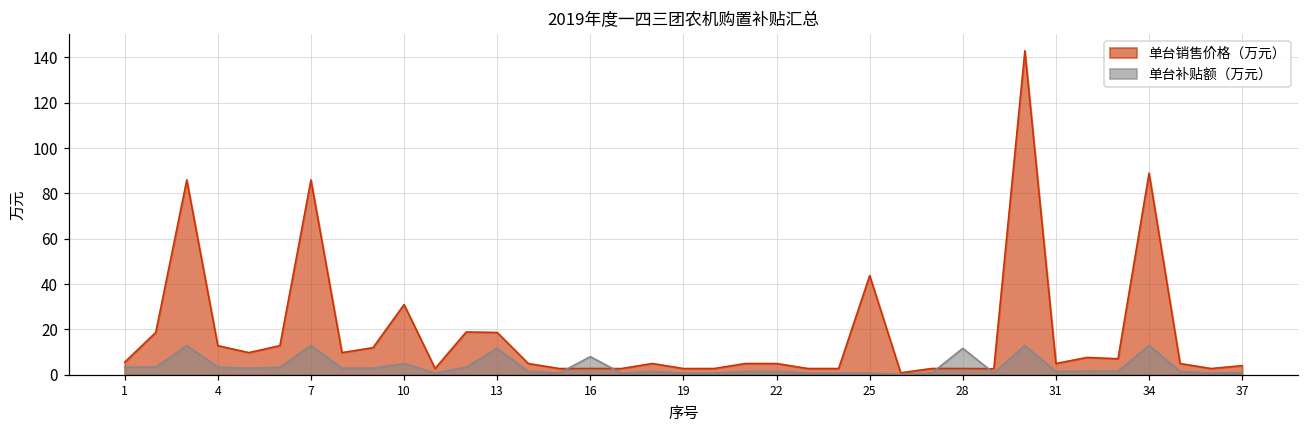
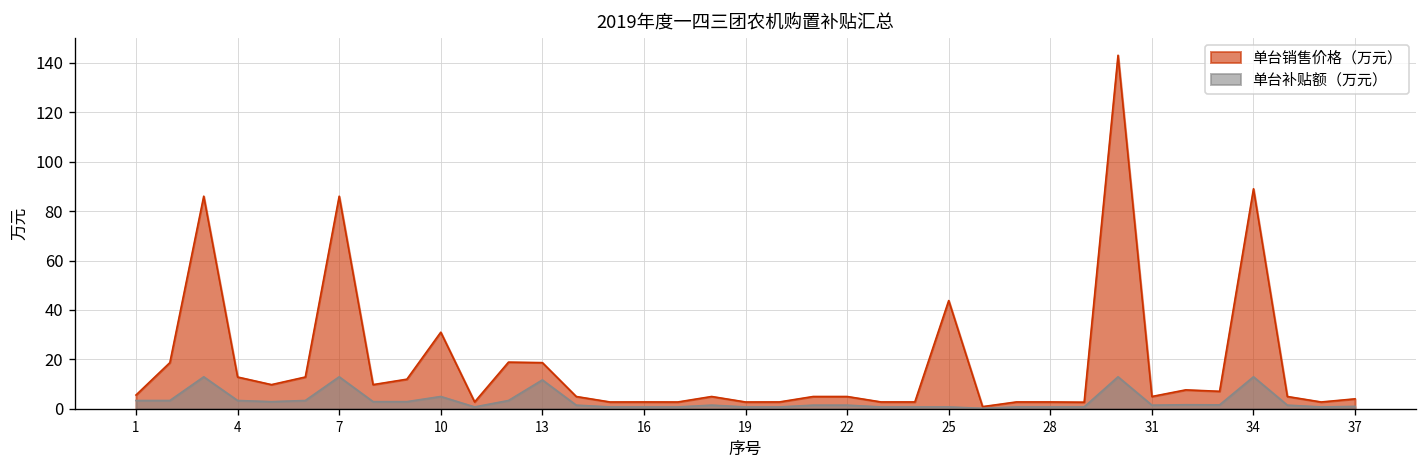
  {
    "单台销售价格（万元）": {
      "1": 6,
      "4": 13,
      "7": 86,
      "10": 31,
      "13": 19,
      "16": 3,
      "19": 3,
      "22": 5,
      "25": 44,
      "28": 3,
      "31": 5,
      "34": 89,
      "37": 4
    },
    "单台补贴额（万元）": {
      "1": 3,
      "4": 3,
      "7": 13,
      "10": 5,
      "13": 12,
-     "16": 8,
+     "16": 1,
      "19": 1,
      "22": 2,
      "25": 1,
-     "28": 12,
+     "28": 1,
      "31": 2,
      "34": 13,
      "37": 1
    }
  }
